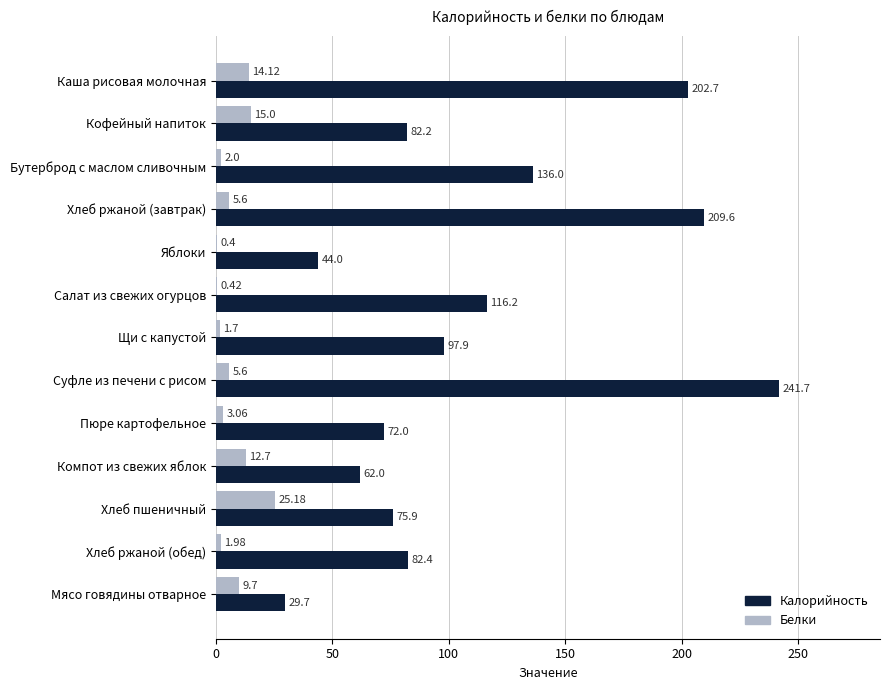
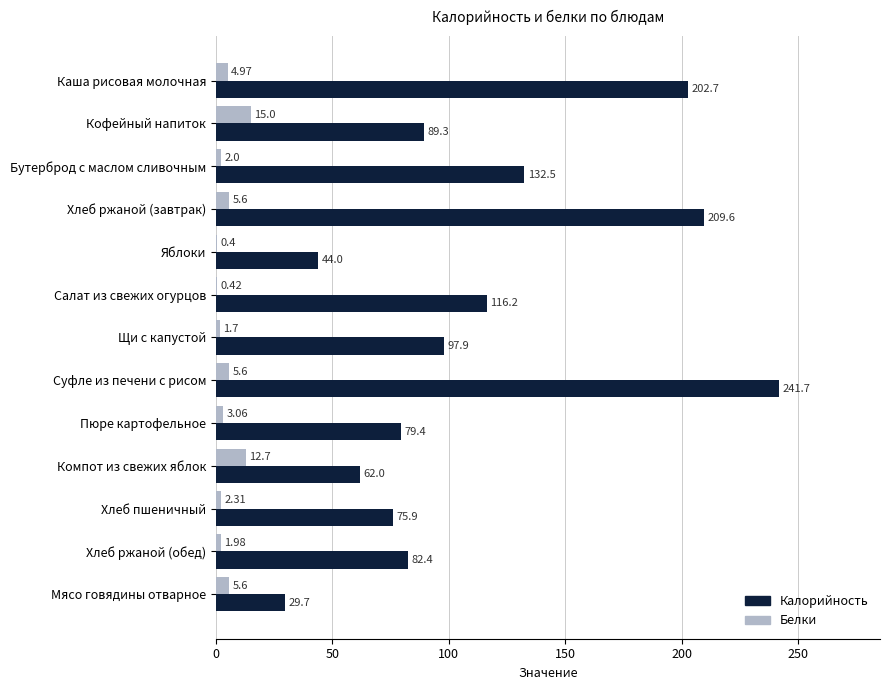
  {
    "Калорийность": {
      "Каша рисовая молочная": 202.7,
-     "Кофейный напиток": 82.2,
-     "Бутерброд с маслом сливочным": 136.0,
+     "Кофейный напиток": 89.3,
+     "Бутерброд с маслом сливочным": 132.5,
      "Хлеб ржаной (завтрак)": 209.6,
      "Яблоки": 44.0,
      "Салат из свежих огурцов": 116.2,
      "Щи с капустой": 97.9,
      "Суфле из печени с рисом": 241.7,
-     "Пюре картофельное": 72.0,
+     "Пюре картофельное": 79.4,
      "Компот из свежих яблок": 62.0,
      "Хлеб пшеничный": 75.9,
      "Хлеб ржаной (обед)": 82.4,
      "Мясо говядины отварное": 29.7
    },
    "Белки": {
-     "Каша рисовая молочная": 14.12,
+     "Каша рисовая молочная": 4.97,
      "Кофейный напиток": 15.0,
      "Бутерброд с маслом сливочным": 2.0,
      "Хлеб ржаной (завтрак)": 5.6,
      "Яблоки": 0.4,
      "Салат из свежих огурцов": 0.42,
      "Щи с капустой": 1.7,
      "Суфле из печени с рисом": 5.6,
      "Пюре картофельное": 3.06,
      "Компот из свежих яблок": 12.7,
-     "Хлеб пшеничный": 25.18,
+     "Хлеб пшеничный": 2.31,
      "Хлеб ржаной (обед)": 1.98,
-     "Мясо говядины отварное": 9.7
+     "Мясо говядины отварное": 5.6
    }
  }
